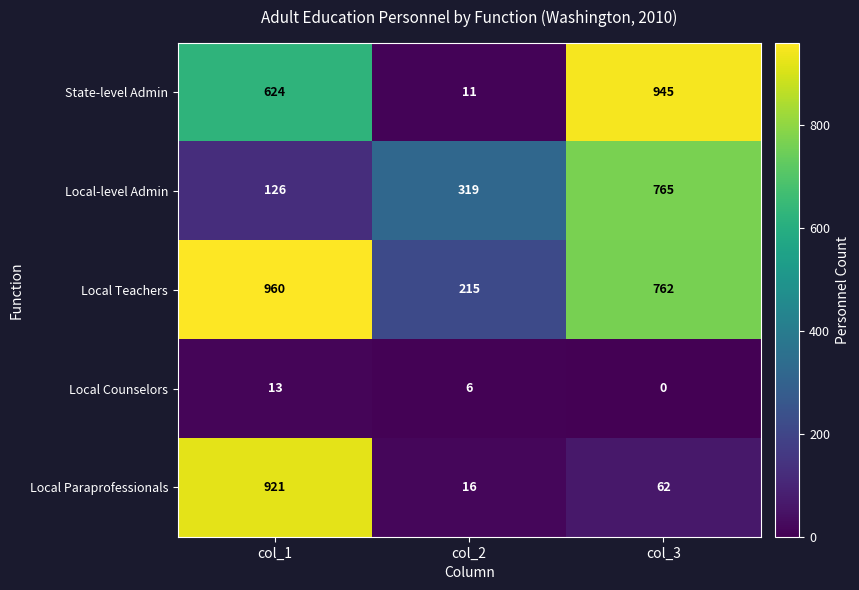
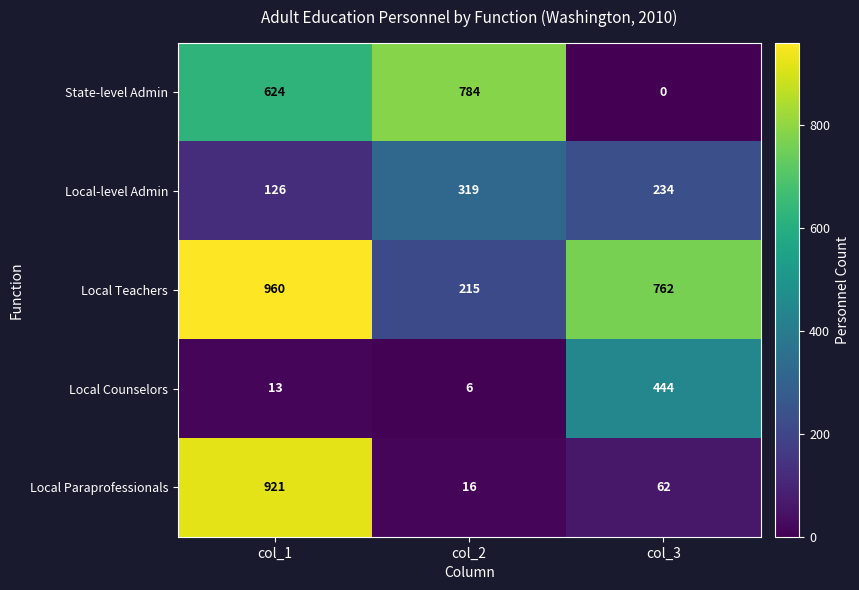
  {
    "State-level Admin": {
      "col_1": 624,
-     "col_2": 11,
-     "col_3": 945
+     "col_2": 784,
+     "col_3": 0
    },
    "Local-level Admin": {
      "col_1": 126,
      "col_2": 319,
-     "col_3": 765
+     "col_3": 234
    },
    "Local Teachers": {
      "col_1": 960,
      "col_2": 215,
      "col_3": 762
    },
    "Local Counselors": {
      "col_1": 13,
      "col_2": 6,
-     "col_3": 0
+     "col_3": 444
    },
    "Local Paraprofessionals": {
      "col_1": 921,
      "col_2": 16,
      "col_3": 62
    }
  }
